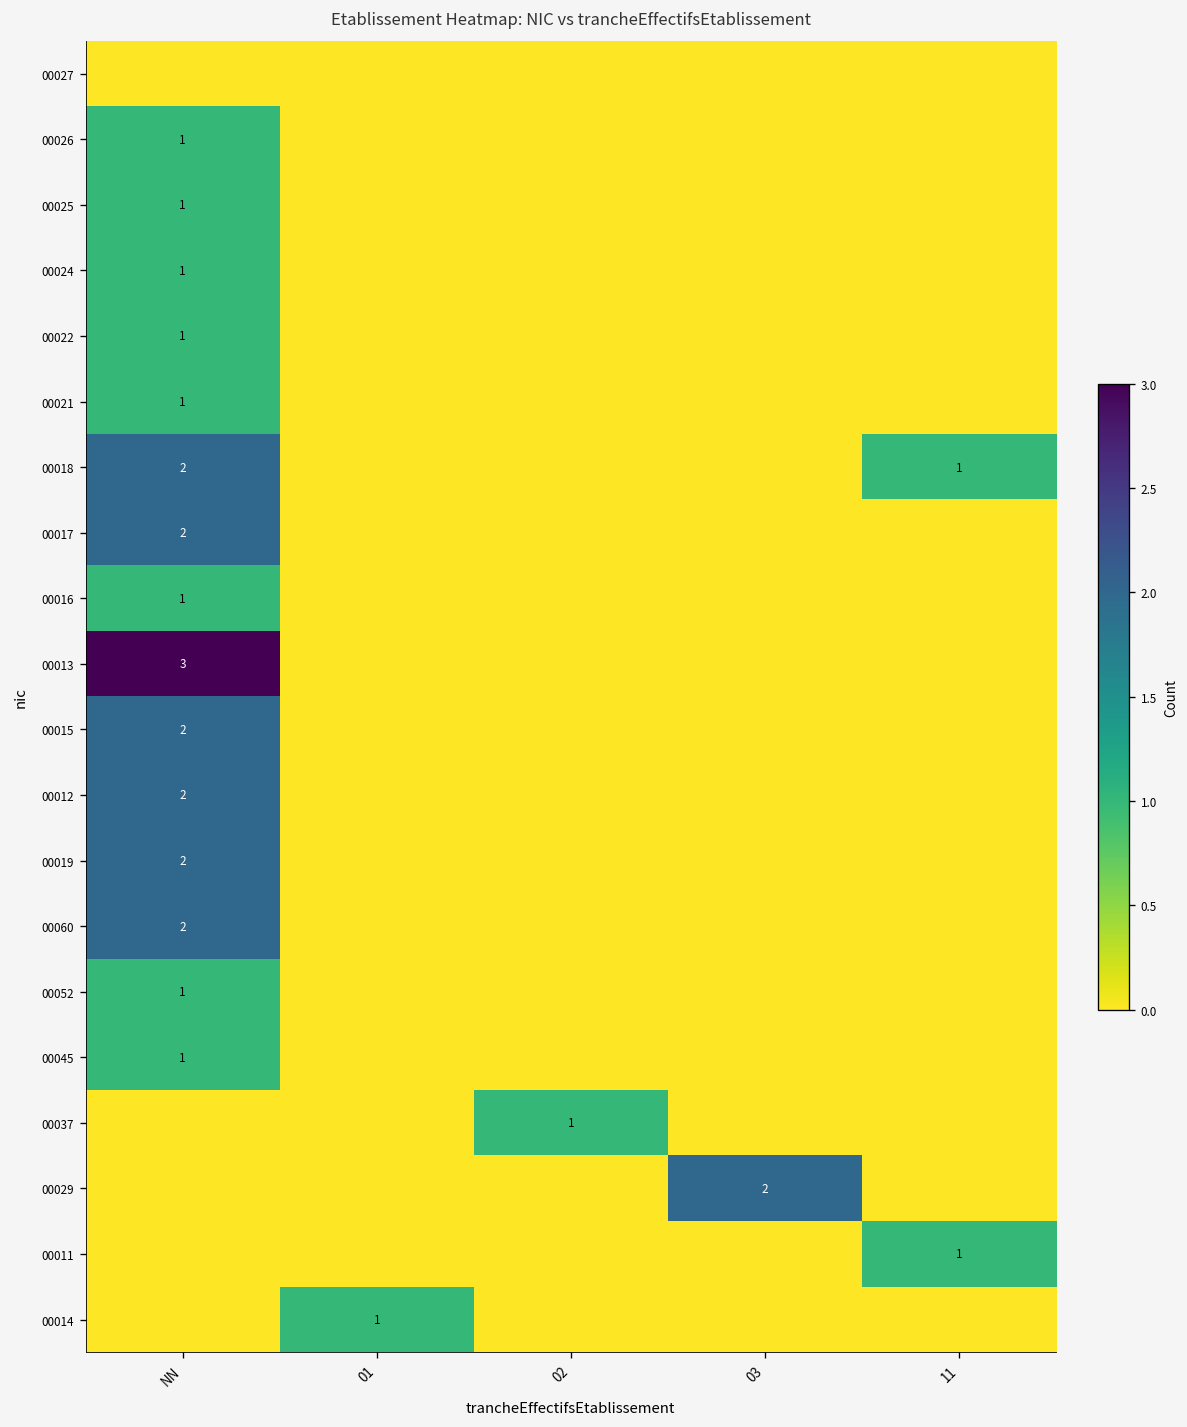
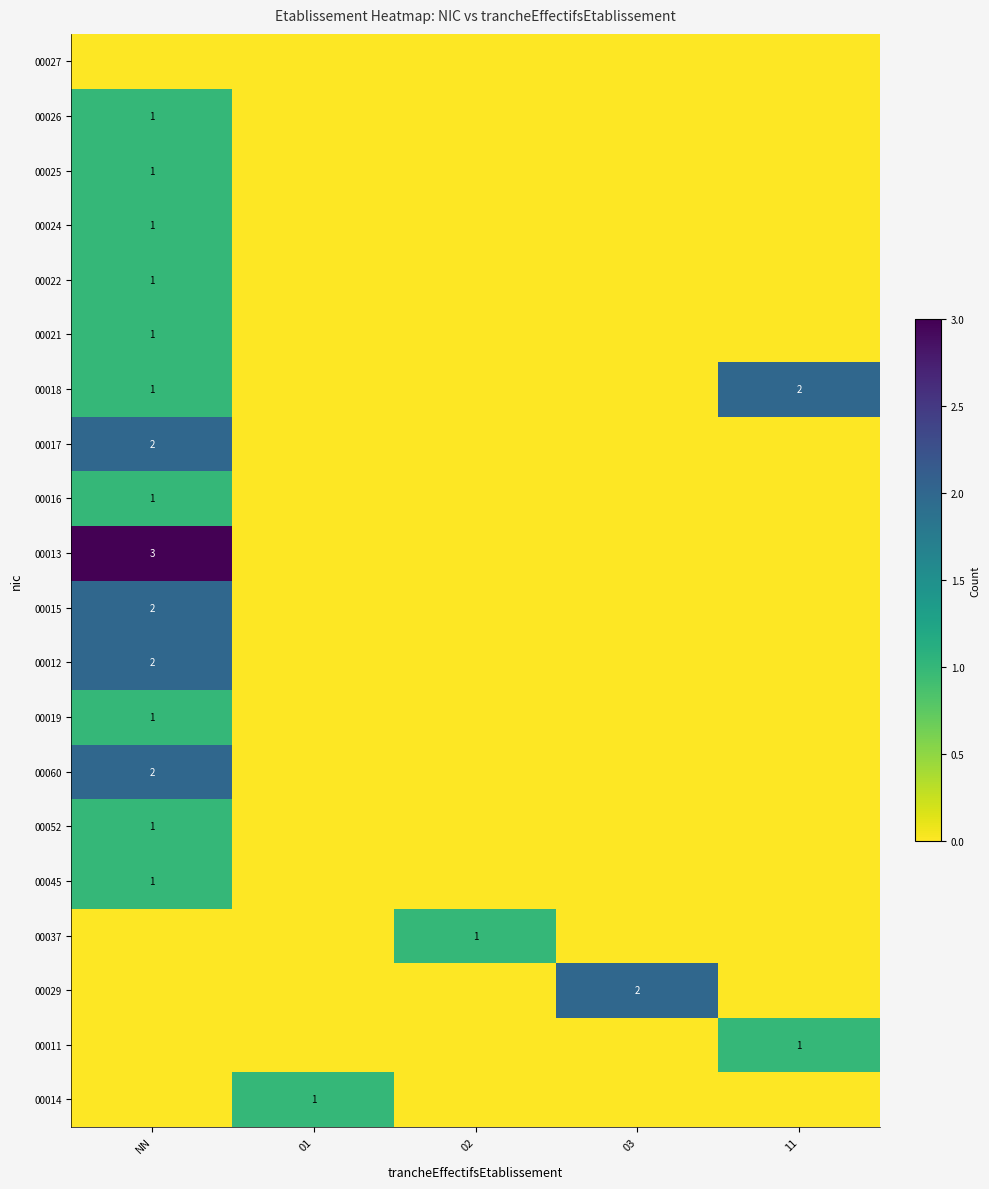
  {
    "00026": {
      "NN": 1
    },
    "00025": {
      "NN": 1
    },
    "00024": {
      "NN": 1
    },
    "00022": {
      "NN": 1
    },
    "00021": {
      "NN": 1
    },
    "00018": {
-     "NN": 2,
-     "11": 1
+     "NN": 1,
+     "11": 2
    },
    "00017": {
      "NN": 2
    },
    "00016": {
      "NN": 1
    },
    "00013": {
      "NN": 3
    },
    "00015": {
      "NN": 2
    },
    "00012": {
      "NN": 2
    },
    "00019": {
-     "NN": 2
+     "NN": 1
    },
    "00060": {
      "NN": 2
    },
    "00052": {
      "NN": 1
    },
    "00045": {
      "NN": 1
    },
    "00037": {
      "02": 1
    },
    "00029": {
      "03": 2
    },
    "00011": {
      "11": 1
    },
    "00014": {
      "01": 1
    }
  }
